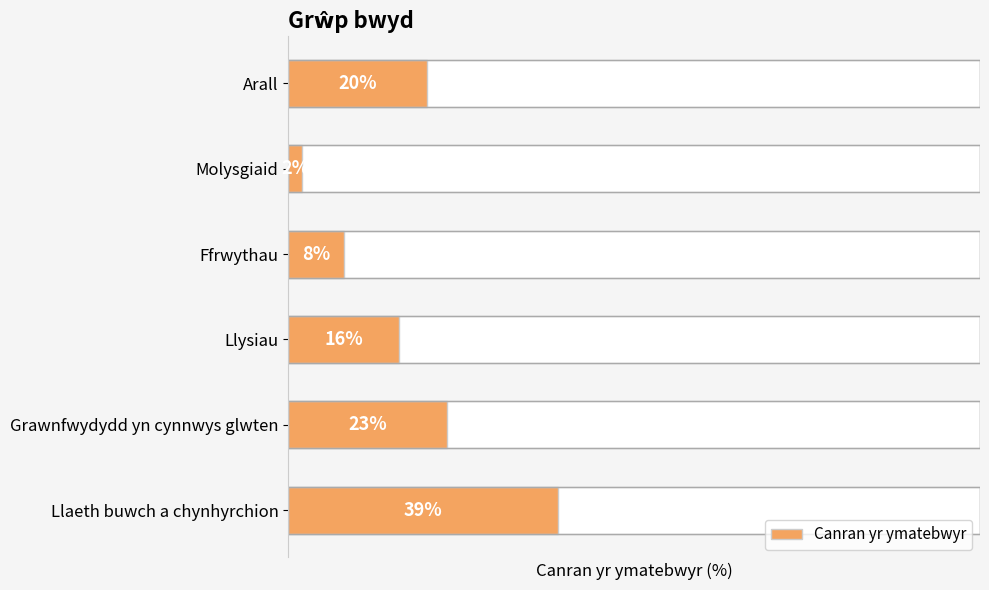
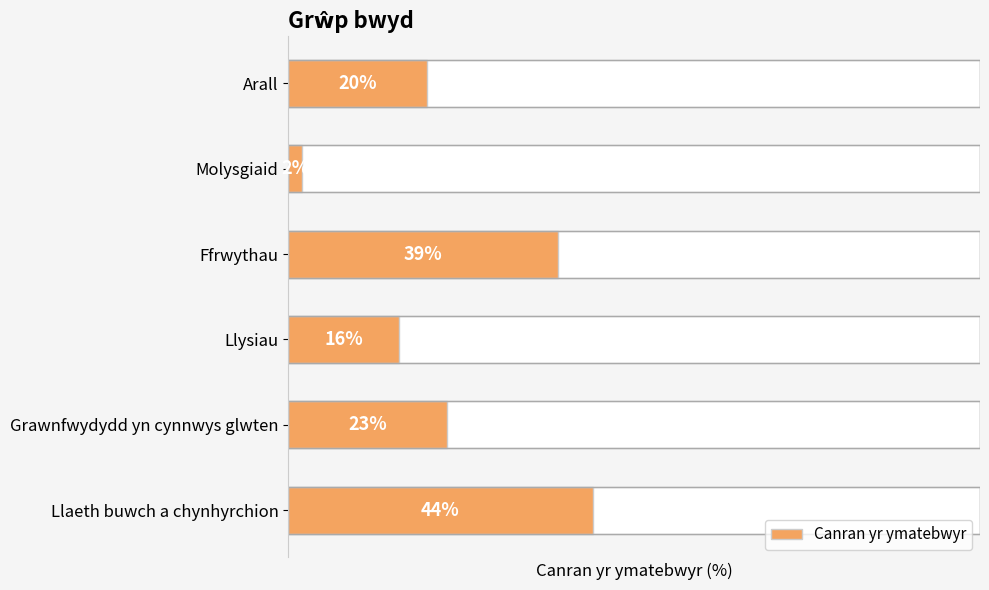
  {
    "Canran yr ymatebwyr": {
-     "Ffrwythau": "8%",
-     "Llaeth buwch a chynhyrchion": "39%"
+     "Ffrwythau": "39%",
+     "Llaeth buwch a chynhyrchion": "44%"
    }
  }
